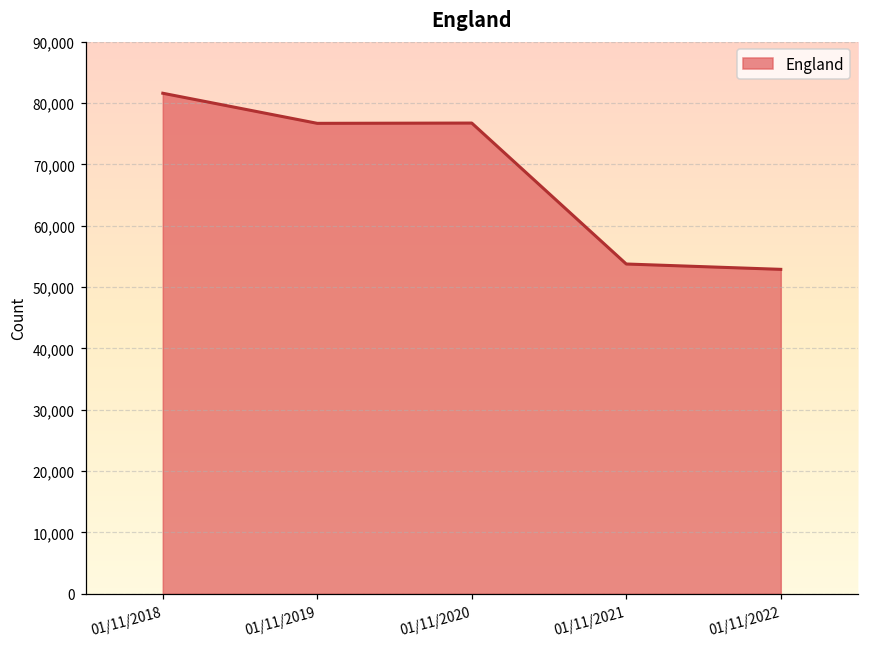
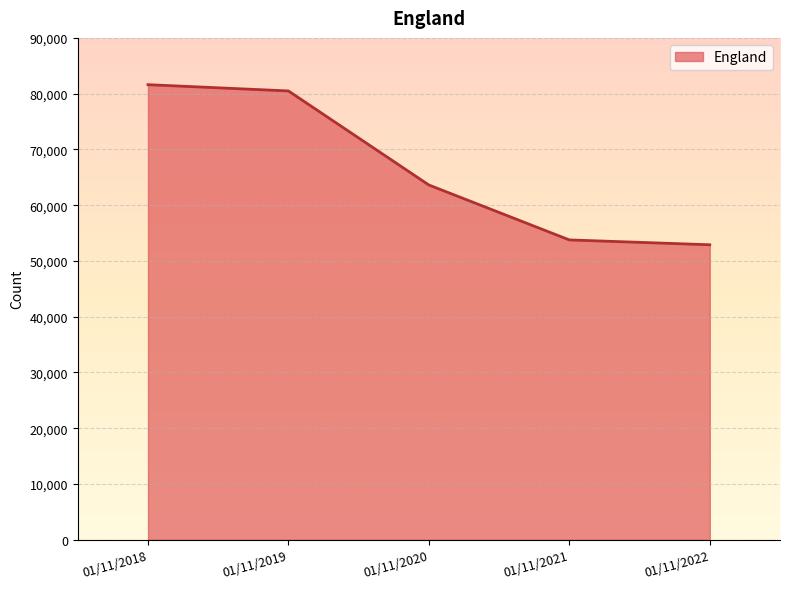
  {
    "01/11/2018": "82,000",
-   "01/11/2019": "77,000",
-   "01/11/2020": "77,000",
+   "01/11/2019": "80,000",
+   "01/11/2020": "64,000",
    "01/11/2021": "54,000",
    "01/11/2022": "53,000"
  }
